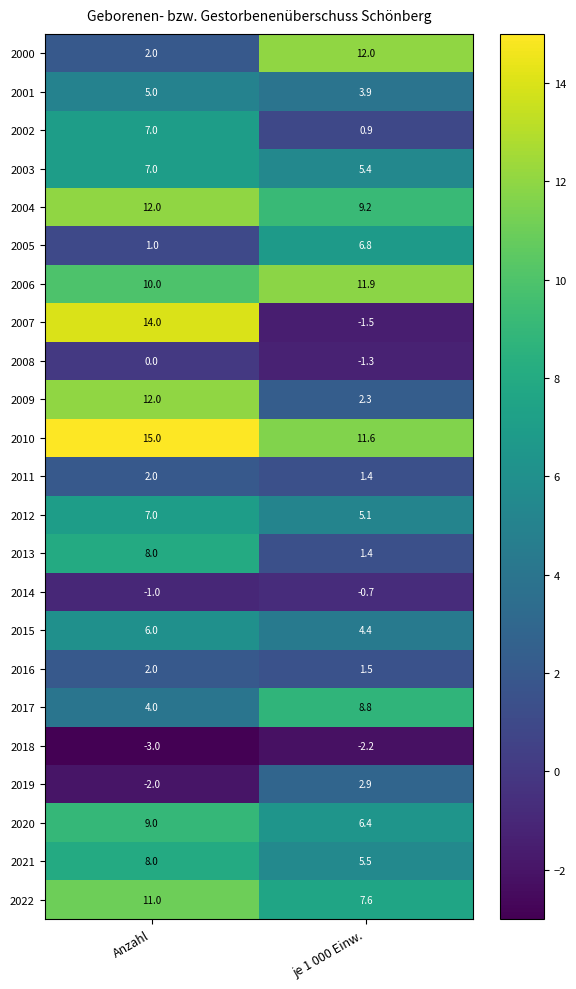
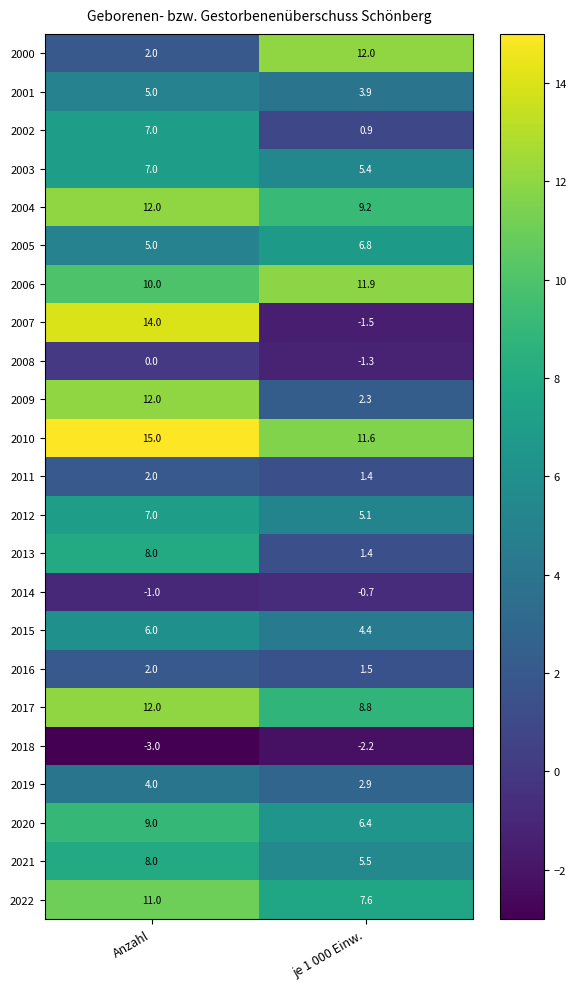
  {
    "2000": {
      "Anzahl": 2.0,
      "je 1 000 Einw.": 12.0
    },
    "2001": {
      "Anzahl": 5.0,
      "je 1 000 Einw.": 3.9
    },
    "2002": {
      "Anzahl": 7.0,
      "je 1 000 Einw.": 0.9
    },
    "2003": {
      "Anzahl": 7.0,
      "je 1 000 Einw.": 5.4
    },
    "2004": {
      "Anzahl": 12.0,
      "je 1 000 Einw.": 9.2
    },
    "2005": {
-     "Anzahl": 1.0,
+     "Anzahl": 5.0,
      "je 1 000 Einw.": 6.8
    },
    "2006": {
      "Anzahl": 10.0,
      "je 1 000 Einw.": 11.9
    },
    "2007": {
      "Anzahl": 14.0,
      "je 1 000 Einw.": -1.5
    },
    "2008": {
      "Anzahl": 0.0,
      "je 1 000 Einw.": -1.3
    },
    "2009": {
      "Anzahl": 12.0,
      "je 1 000 Einw.": 2.3
    },
    "2010": {
      "Anzahl": 15.0,
      "je 1 000 Einw.": 11.6
    },
    "2011": {
      "Anzahl": 2.0,
      "je 1 000 Einw.": 1.4
    },
    "2012": {
      "Anzahl": 7.0,
      "je 1 000 Einw.": 5.1
    },
    "2013": {
      "Anzahl": 8.0,
      "je 1 000 Einw.": 1.4
    },
    "2014": {
      "Anzahl": -1.0,
      "je 1 000 Einw.": -0.7
    },
    "2015": {
      "Anzahl": 6.0,
      "je 1 000 Einw.": 4.4
    },
    "2016": {
      "Anzahl": 2.0,
      "je 1 000 Einw.": 1.5
    },
    "2017": {
-     "Anzahl": 4.0,
+     "Anzahl": 12.0,
      "je 1 000 Einw.": 8.8
    },
    "2018": {
      "Anzahl": -3.0,
      "je 1 000 Einw.": -2.2
    },
    "2019": {
-     "Anzahl": -2.0,
+     "Anzahl": 4.0,
      "je 1 000 Einw.": 2.9
    },
    "2020": {
      "Anzahl": 9.0,
      "je 1 000 Einw.": 6.4
    },
    "2021": {
      "Anzahl": 8.0,
      "je 1 000 Einw.": 5.5
    },
    "2022": {
      "Anzahl": 11.0,
      "je 1 000 Einw.": 7.6
    }
  }
